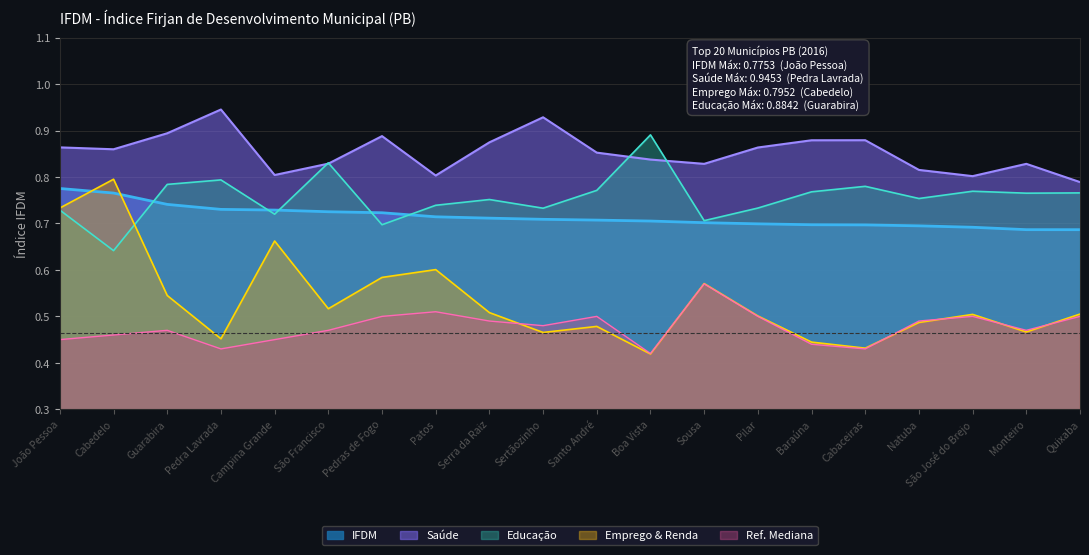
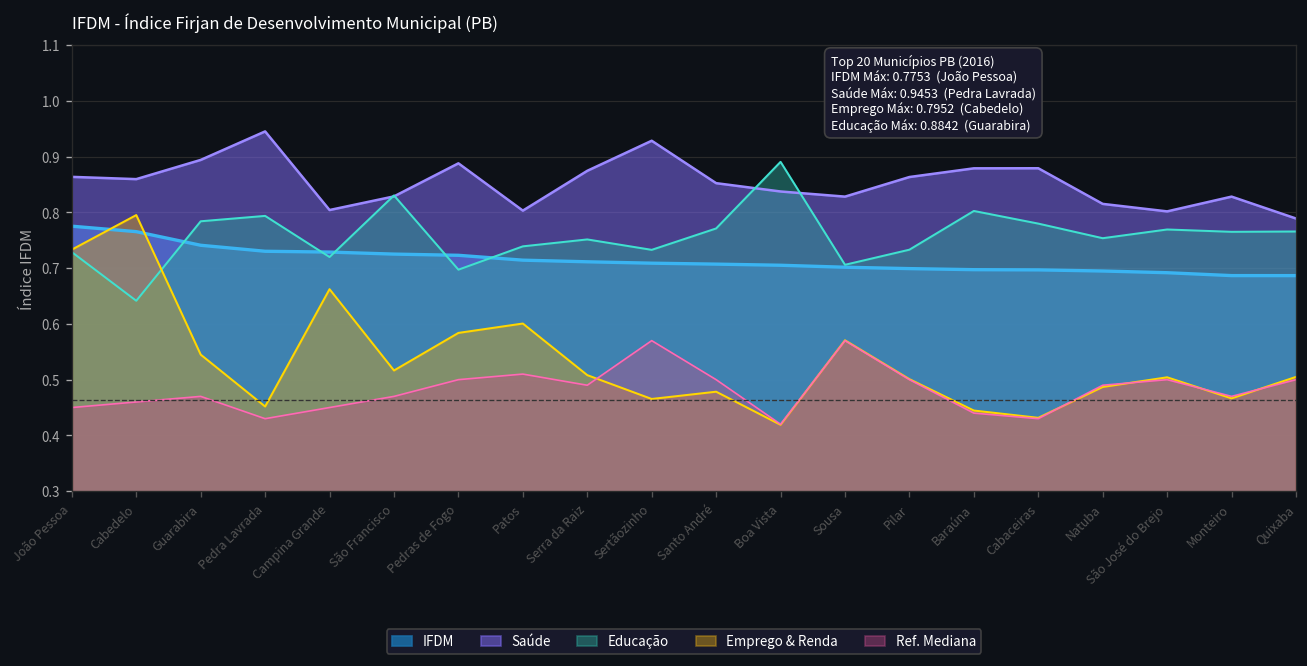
  {
    "IFDM": {
      "João Pessoa": 0.78,
      "Cabedelo": 0.77,
      "Guarabira": 0.74,
      "Pedra Lavrada": 0.73,
      "Campina Grande": 0.73,
      "São Francisco": 0.73,
      "Pedras de Fogo": 0.72,
      "Patos": 0.71,
      "Serra da Raiz": 0.71,
      "Sertãozinho": 0.71,
      "Santo André": 0.71,
      "Boa Vista": 0.71,
      "Pilar": 0.70,
      "Baraúna": 0.70,
      "Cabaceiras": 0.70,
      "Natuba": 0.69,
      "São José do Brejo": 0.69,
      "Monteiro": 0.69,
      "Quixaba": 0.69
    },
    "Saúde": {
      "João Pessoa": 0.86,
      "Cabedelo": 0.86,
      "Guarabira": 0.89,
      "Pedra Lavrada": 0.95,
      "Campina Grande": 0.80,
      "Pedras de Fogo": 0.89,
      "Patos": 0.80,
      "Serra da Raiz": 0.87,
      "Sertãozinho": 0.93,
      "Santo André": 0.85,
      "Boa Vista": 0.84,
      "Sousa": 0.83,
      "Pilar": 0.86,
      "Baraúna": 0.88,
      "Cabaceiras": 0.88,
      "Natuba": 0.82,
      "São José do Brejo": 0.80,
      "Monteiro": 0.83,
      "Quixaba": 0.79
    },
    "Educação": {
      "Cabedelo": 0.64,
      "Guarabira": 0.78,
      "Pedra Lavrada": 0.79,
      "Campina Grande": 0.72,
      "Pedras de Fogo": 0.70,
      "Patos": 0.74,
      "Serra da Raiz": 0.75,
      "Sertãozinho": 0.73,
      "Santo André": 0.77,
      "Boa Vista": 0.89,
      "Pilar": 0.73,
-     "Baraúna": 0.77,
+     "Baraúna": 0.80,
      "Cabaceiras": 0.78,
      "Natuba": 0.75,
      "São José do Brejo": 0.77,
      "Monteiro": 0.77,
      "Quixaba": 0.77
    },
    "Emprego & Renda": {
      "Cabedelo": 0.80,
      "Guarabira": 0.54,
      "Pedra Lavrada": 0.45,
      "Campina Grande": 0.66,
      "São Francisco": 0.52,
      "Pedras de Fogo": 0.58,
      "Patos": 0.60,
      "Serra da Raiz": 0.51,
      "Sertãozinho": 0.47,
      "Santo André": 0.48
    },
    "Ref. Mediana": {
      "João Pessoa": 0.45,
      "Cabedelo": 0.46,
      "Guarabira": 0.47,
      "Pedra Lavrada": 0.43,
      "Campina Grande": 0.45,
      "São Francisco": 0.47,
      "Pedras de Fogo": 0.50,
      "Patos": 0.51,
      "Serra da Raiz": 0.49,
-     "Sertãozinho": 0.48,
+     "Sertãozinho": 0.57,
      "Santo André": 0.50
    }
  }
